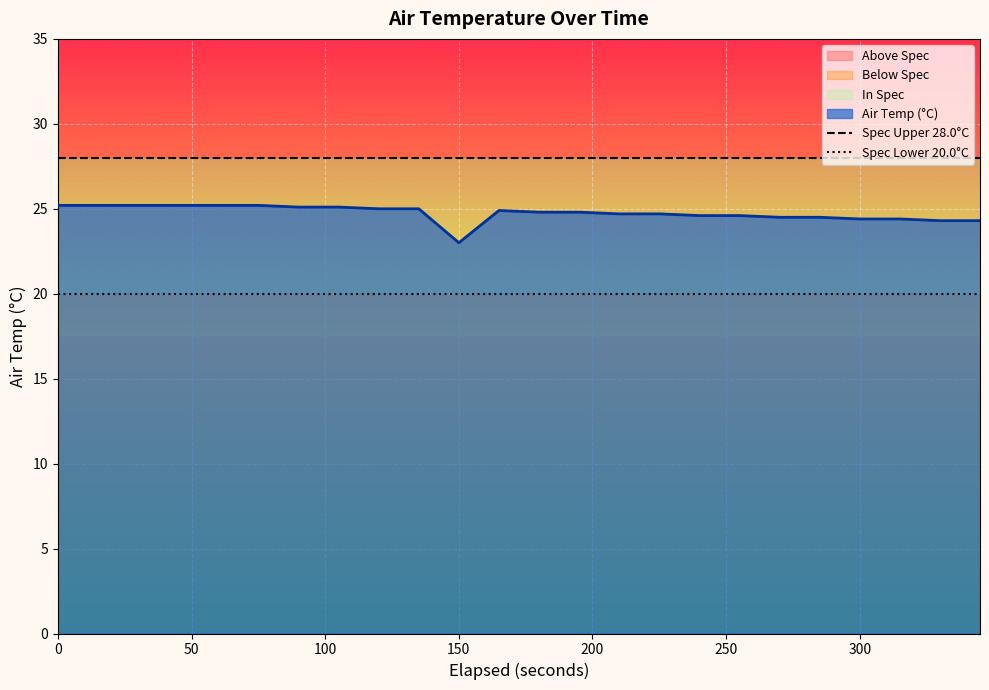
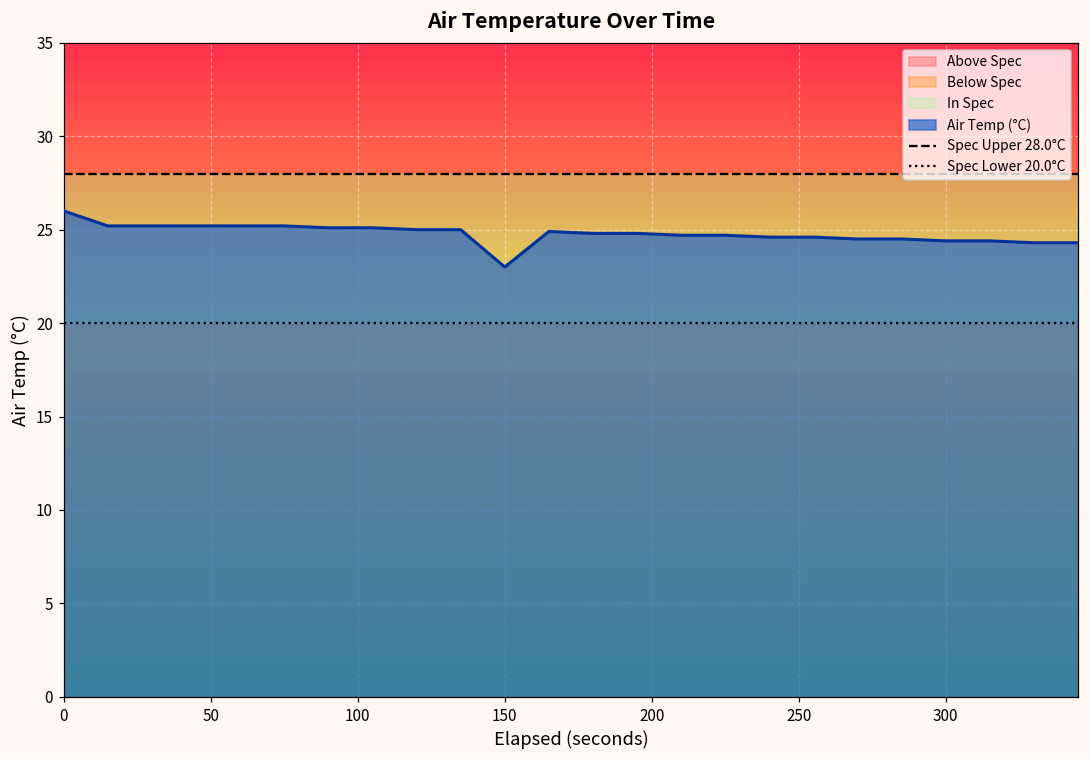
  {
    "In Spec": {
      "0": 28.0,
      "150": 28.0
    },
    "Air Temp (°C)": {
-     "0": 25.2,
+     "0": 26.0,
      "150": 23.0,
      "300": 24.4
    }
  }
